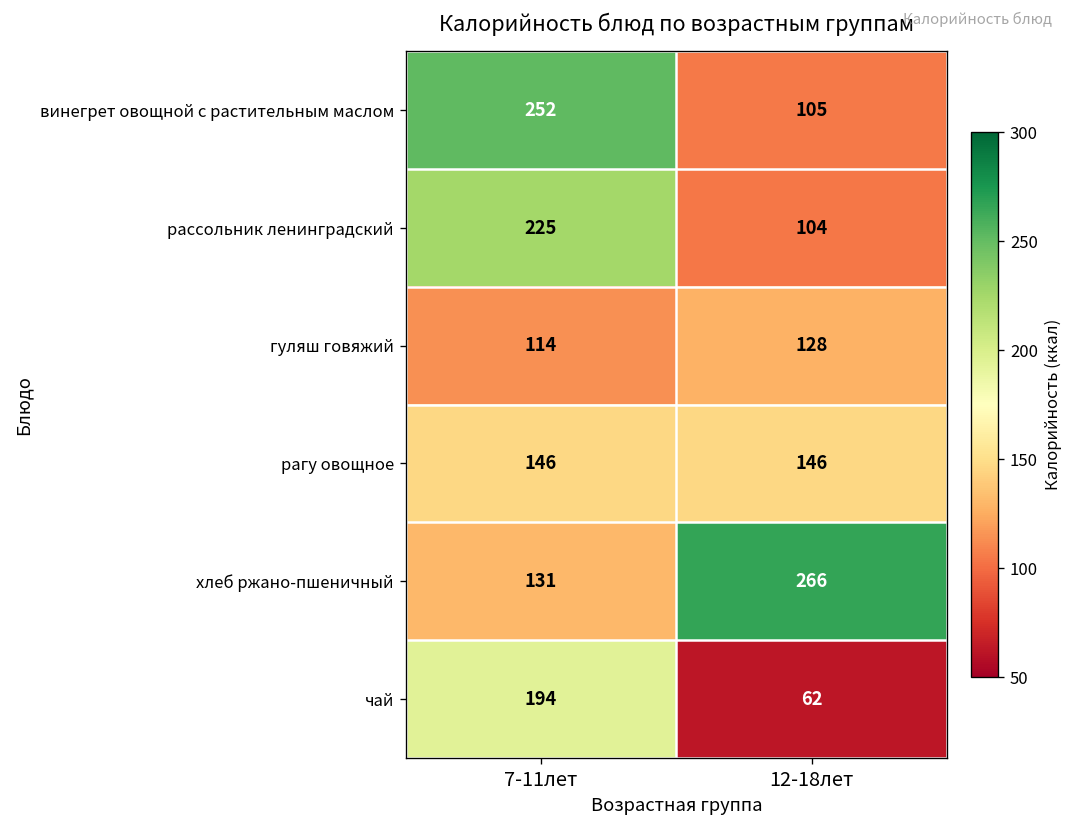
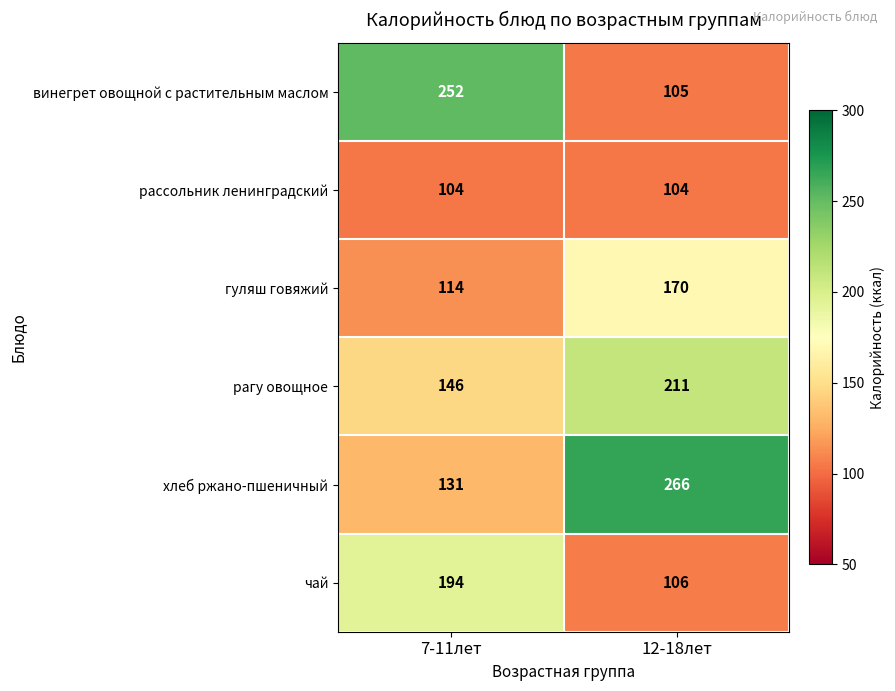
  {
    "винегрет овощной с растительным маслом": {
      "7-11лет": 252,
      "12-18лет": 105
    },
    "рассольник ленинградский": {
-     "7-11лет": 225,
+     "7-11лет": 104,
      "12-18лет": 104
    },
    "гуляш говяжий": {
      "7-11лет": 114,
-     "12-18лет": 128
+     "12-18лет": 170
    },
    "рагу овощное": {
      "7-11лет": 146,
-     "12-18лет": 146
+     "12-18лет": 211
    },
    "хлеб ржано-пшеничный": {
      "7-11лет": 131,
      "12-18лет": 266
    },
    "чай": {
      "7-11лет": 194,
-     "12-18лет": 62
+     "12-18лет": 106
    }
  }
